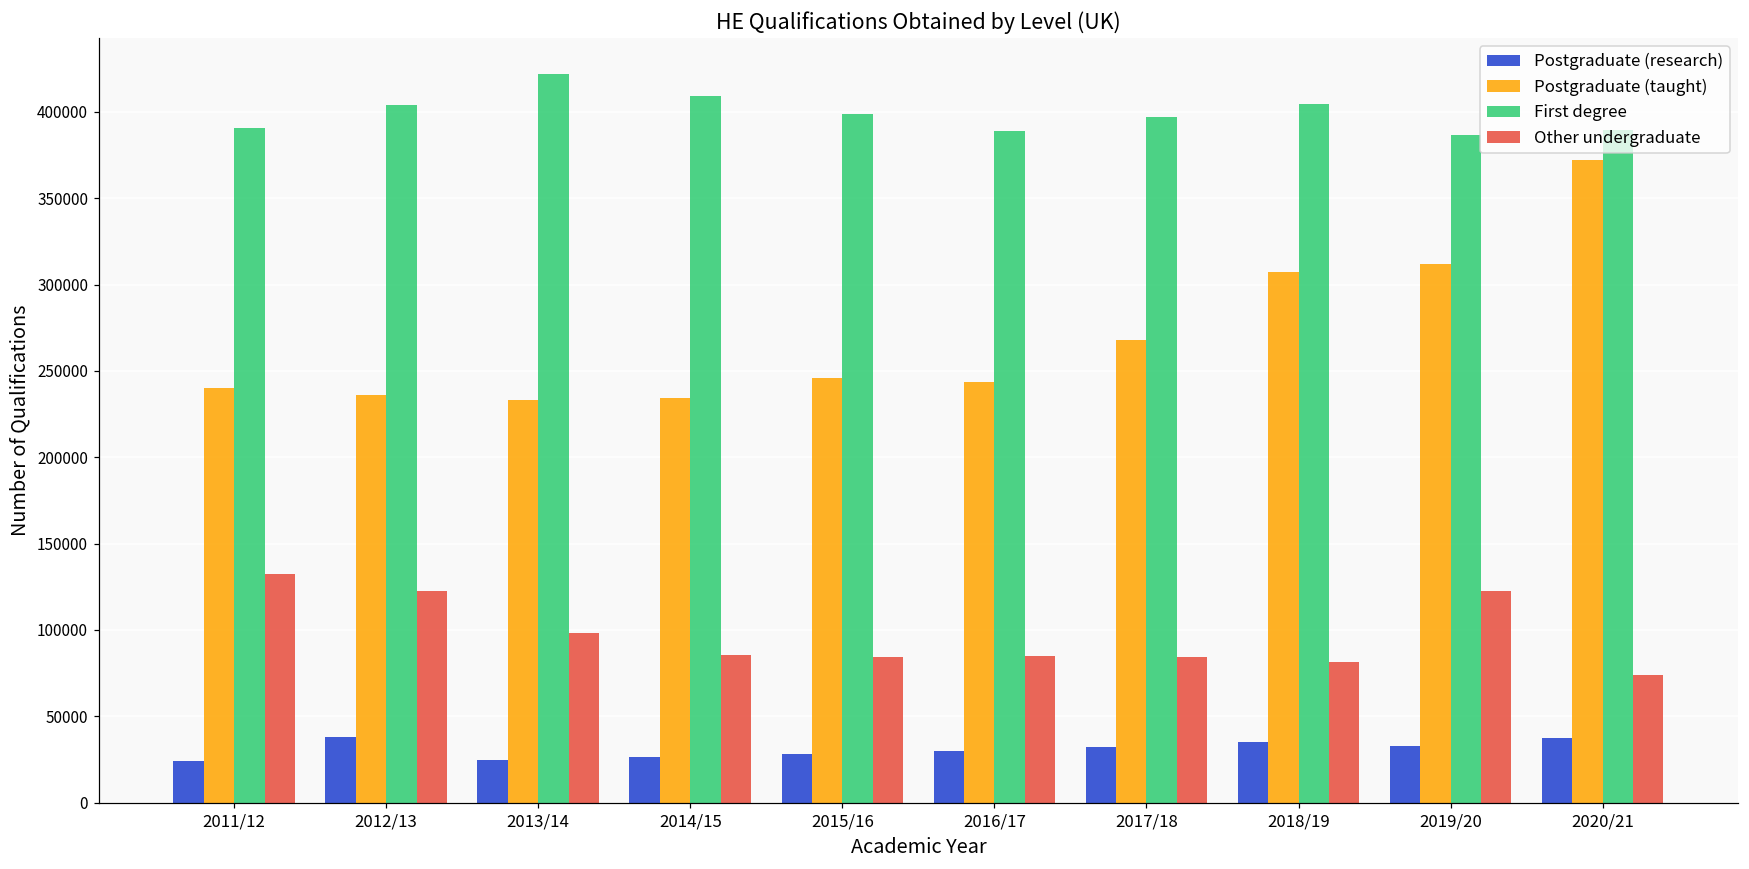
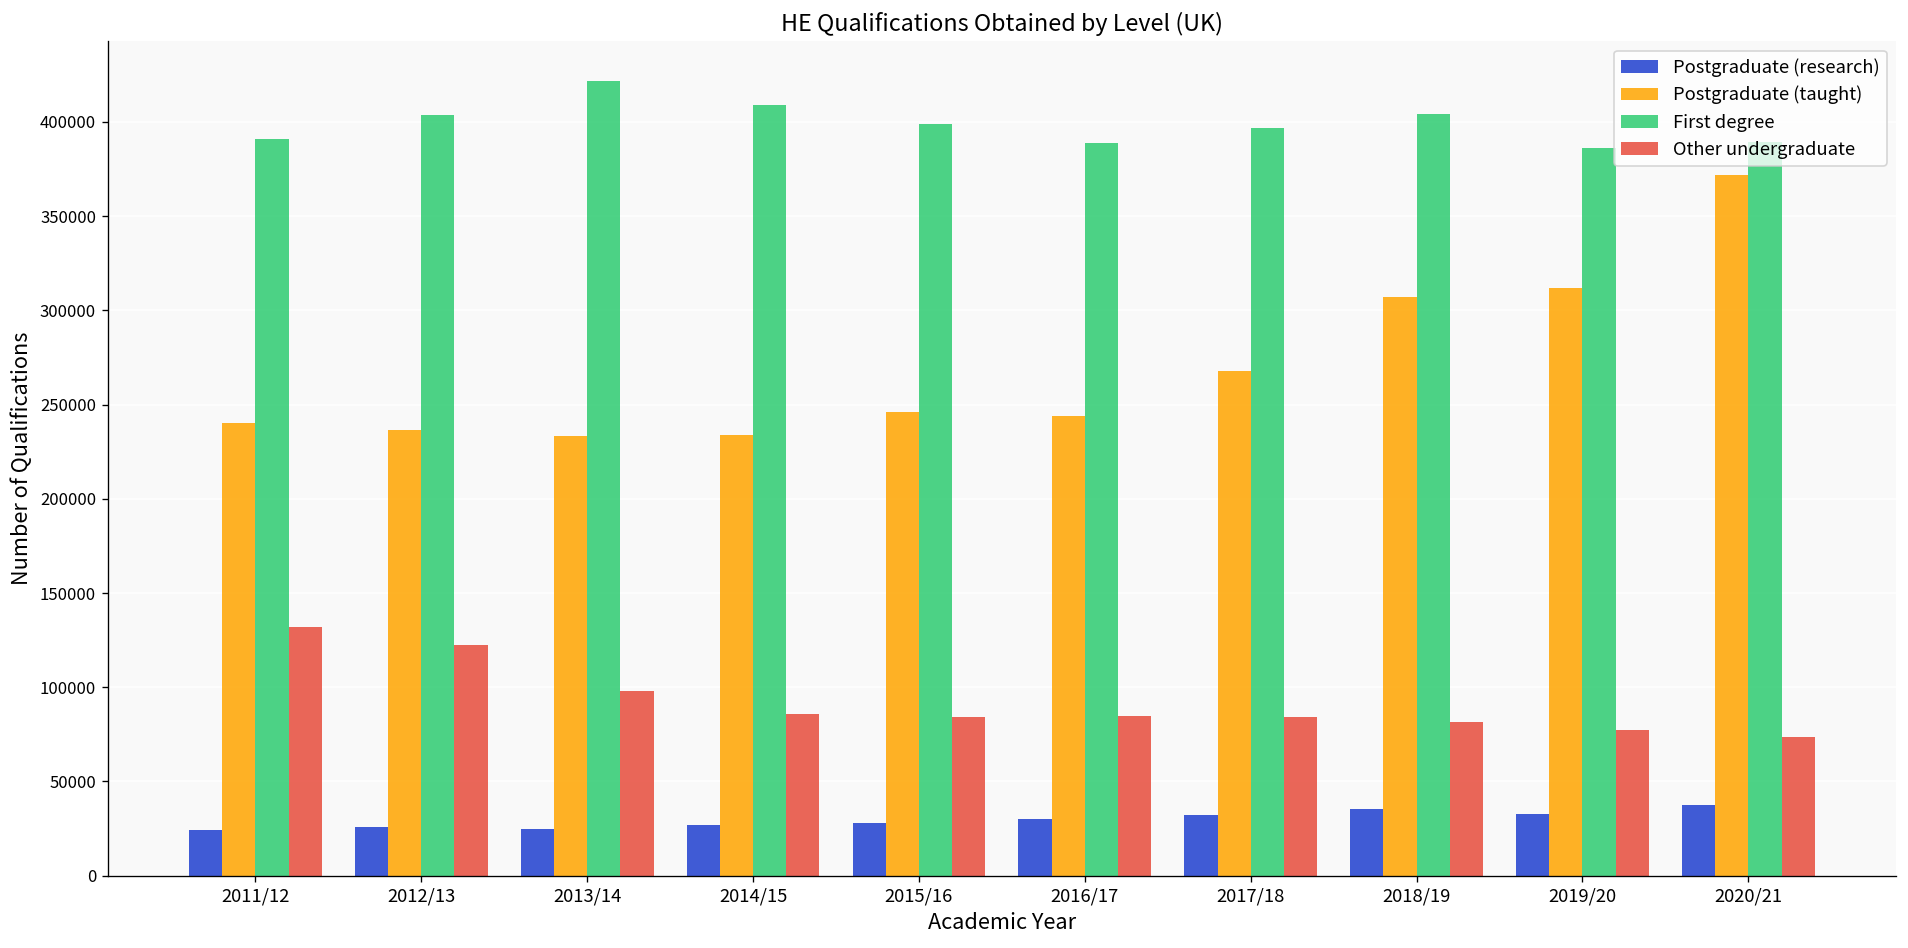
  {
    "Postgraduate (research)": {
      "2011/12": 24000,
-     "2012/13": 38000,
+     "2012/13": 26000,
      "2013/14": 25000,
      "2014/15": 27000,
      "2015/16": 28000,
      "2016/17": 30000,
      "2017/18": 32000,
      "2018/19": 35000,
      "2019/20": 33000,
      "2020/21": 38000
    },
    "Postgraduate (taught)": {
      "2011/12": 240000,
      "2012/13": 236000,
      "2013/14": 233000,
      "2014/15": 234000,
      "2015/16": 246000,
      "2016/17": 244000,
      "2017/18": 268000,
      "2018/19": 307000,
      "2019/20": 312000
    },
    "First degree": {
      "2011/12": 391000,
      "2012/13": 404000,
      "2013/14": 422000,
      "2014/15": 409000,
      "2015/16": 399000,
      "2016/17": 389000,
      "2017/18": 397000,
      "2018/19": 404000,
      "2019/20": 386000
    },
    "Other undergraduate": {
      "2011/12": 132000,
      "2012/13": 122000,
      "2013/14": 98000,
      "2014/15": 86000,
      "2015/16": 84000,
      "2016/17": 85000,
      "2017/18": 84000,
      "2018/19": 81000,
-     "2019/20": 123000,
+     "2019/20": 77000,
      "2020/21": 74000
    }
  }
